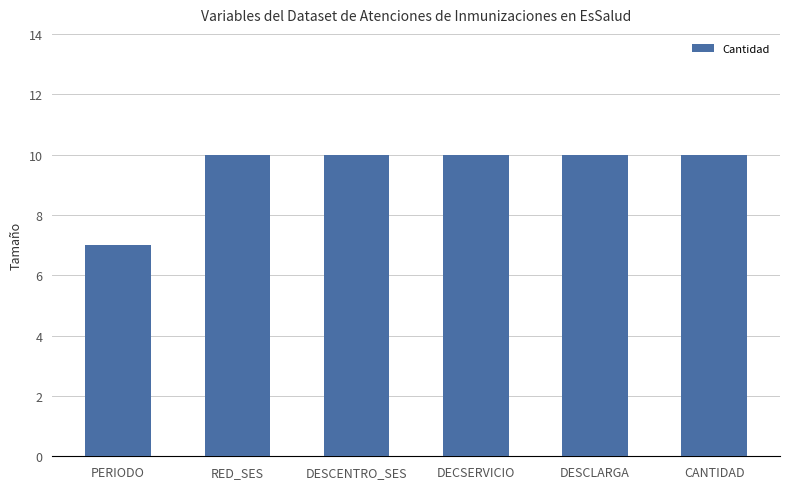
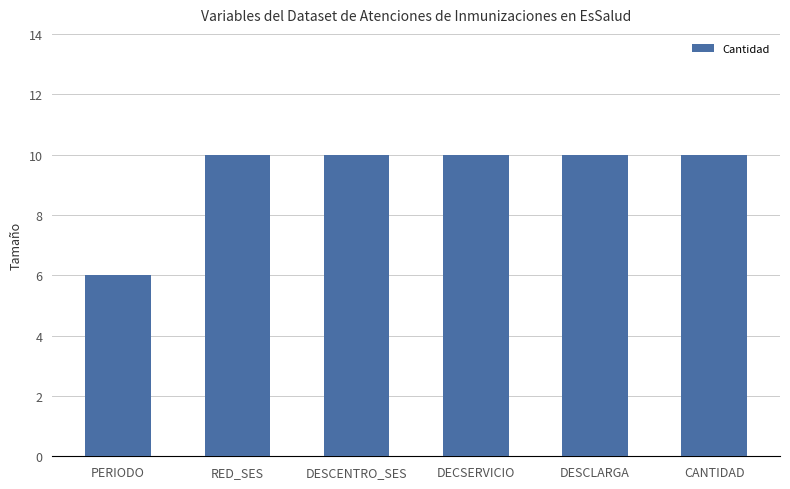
  {
-   "PERIODO": 7,
+   "PERIODO": 6,
    "RED_SES": 10,
    "DESCENTRO_SES": 10,
    "DECSERVICIO": 10,
    "DESCLARGA": 10,
    "CANTIDAD": 10
  }
